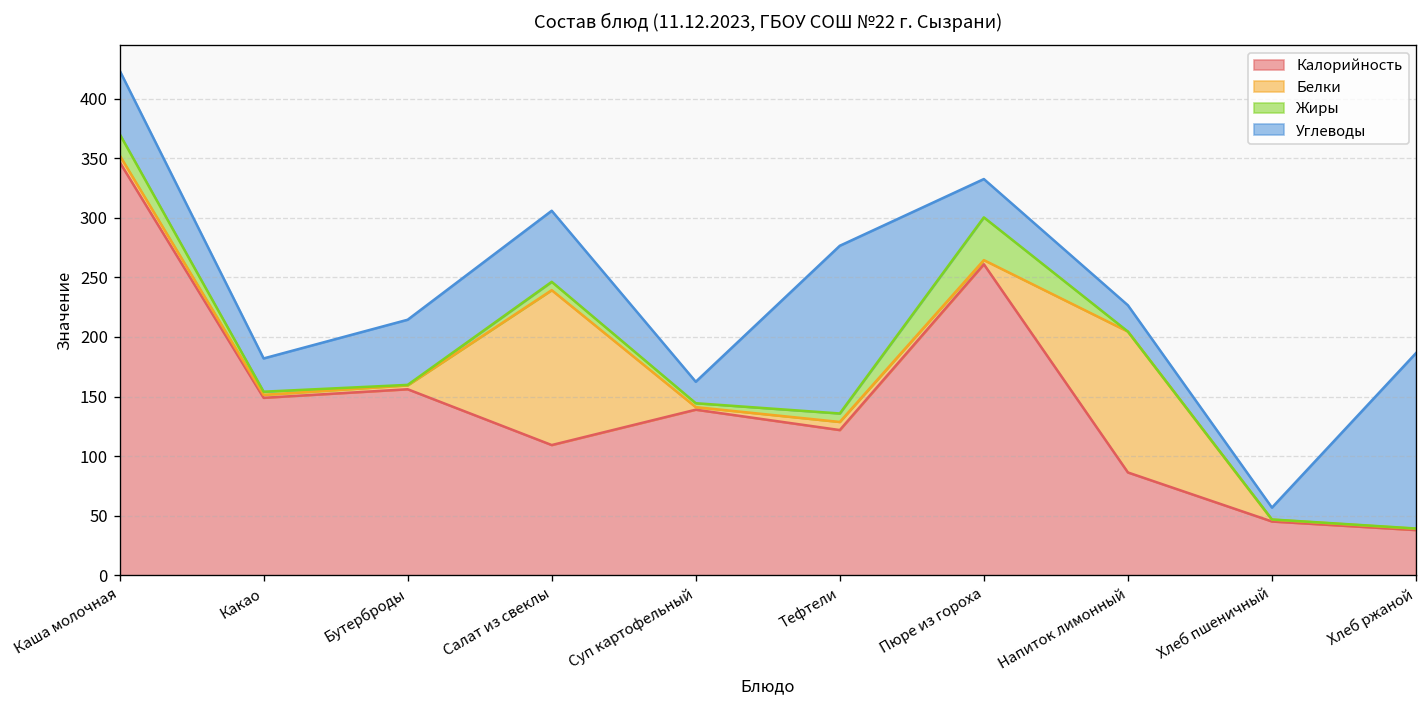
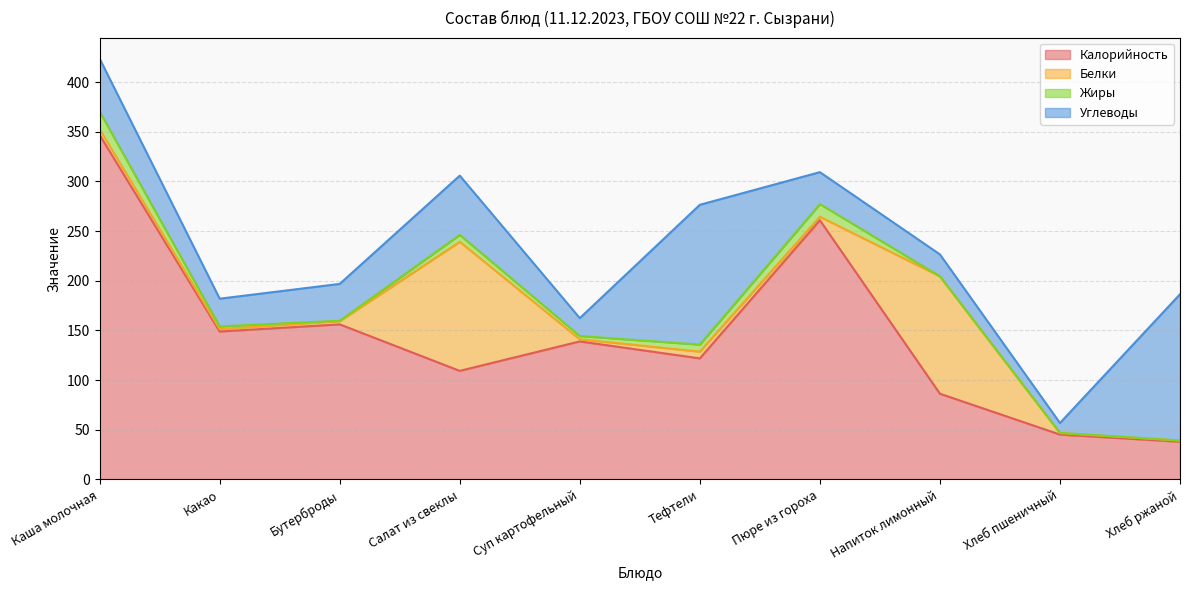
  {
    "Калорийность": {
      "Каша молочная": 350,
      "Бутерброды": 160,
      "Салат из свеклы": 110,
      "Тефтели": 120,
      "Пюре из гороха": 260,
      "Напиток лимонный": 90
    },
    "Белки": {
      "Каша молочная": 10,
      "Салат из свеклы": 130,
      "Тефтели": 10,
      "Пюре из гороха": 0
    },
    "Жиры": {
      "Каша молочная": 20,
      "Какао": 0,
      "Салат из свеклы": 10,
      "Суп картофельный": 0,
      "Тефтели": 10,
-     "Пюре из гороха": 40
+     "Пюре из гороха": 10
    },
    "Углеводы": {
      "Каша молочная": 50,
      "Какао": 30,
-     "Бутерброды": 50,
+     "Бутерброды": 40,
      "Салат из свеклы": 60,
      "Суп картофельный": 20,
      "Тефтели": 140,
      "Пюре из гороха": 30,
      "Напиток лимонный": 20,
      "Хлеб пшеничный": 10,
      "Хлеб ржаной": 150
    }
  }
